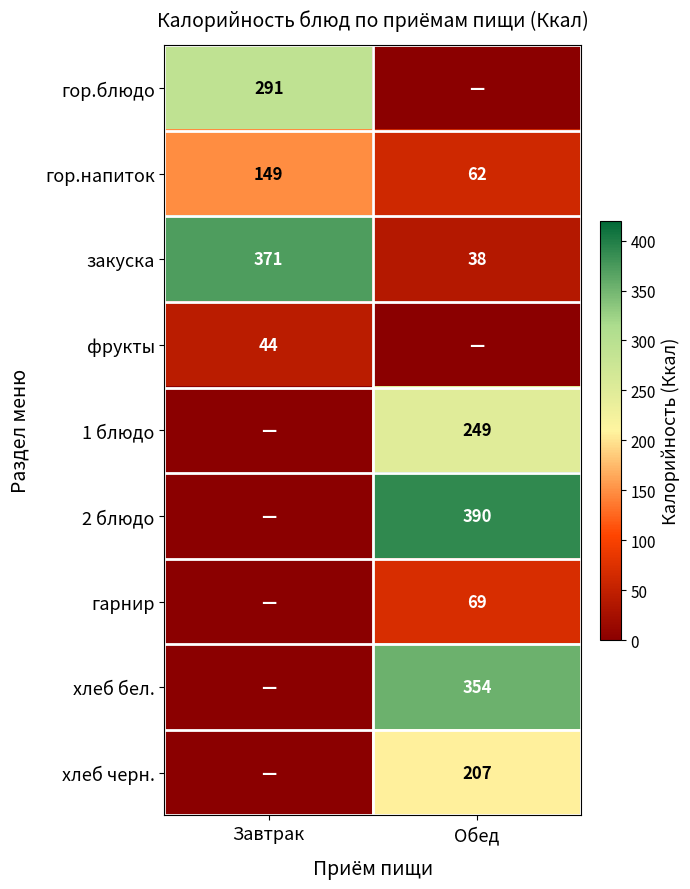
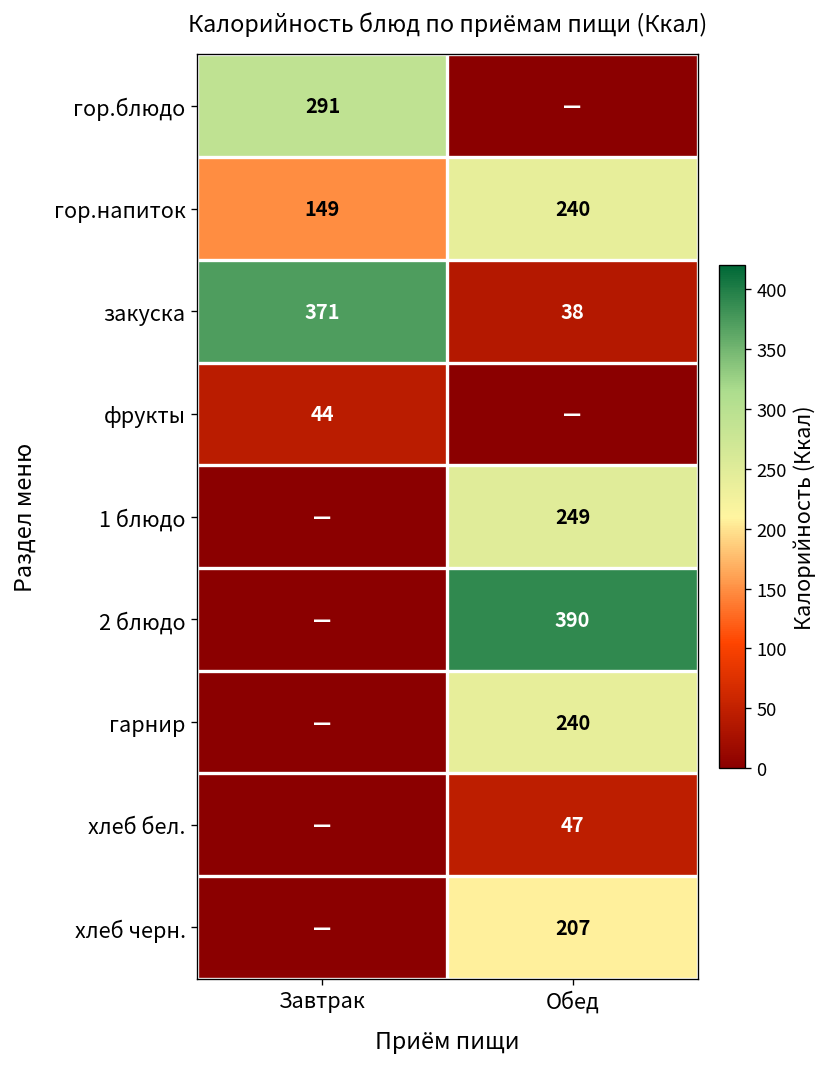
  {
    "гор.блюдо": {
      "Завтрак": 291
    },
    "гор.напиток": {
      "Завтрак": 149,
-     "Обед": 62
+     "Обед": 240
    },
    "закуска": {
      "Завтрак": 371,
      "Обед": 38
    },
    "фрукты": {
      "Завтрак": 44
    },
    "1 блюдо": {
      "Обед": 249
    },
    "2 блюдо": {
      "Обед": 390
    },
    "гарнир": {
-     "Обед": 69
+     "Обед": 240
    },
    "хлеб бел.": {
-     "Обед": 354
+     "Обед": 47
    },
    "хлеб черн.": {
      "Обед": 207
    }
  }
